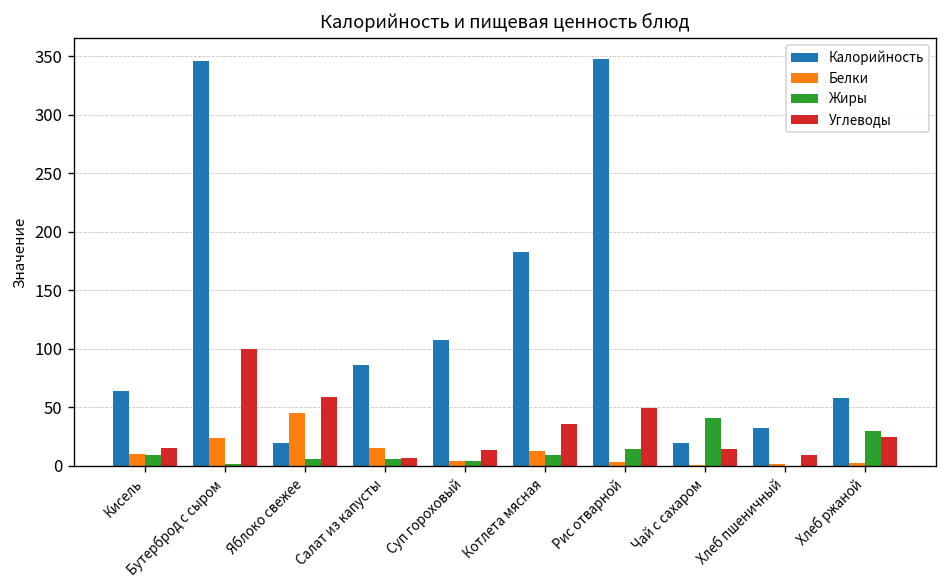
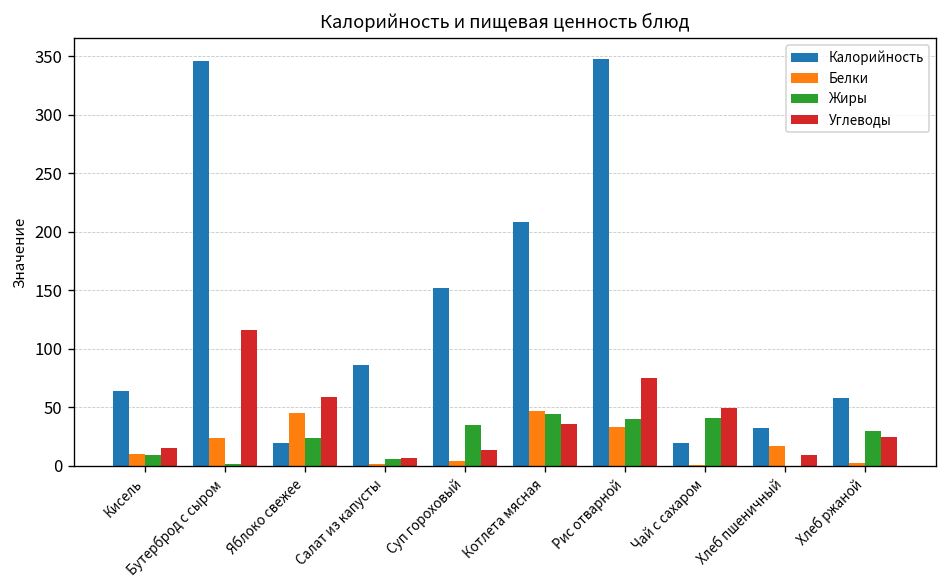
  {
    "Калорийность": {
      "Кисель": 60,
      "Бутерброд с сыром": 350,
      "Яблоко свежее": 20,
      "Салат из капусты": 90,
-     "Суп гороховый": 110,
-     "Котлета мясная": 180,
+     "Суп гороховый": 150,
+     "Котлета мясная": 210,
      "Рис отварной": 350,
      "Чай с сахаром": 20,
      "Хлеб пшеничный": 30,
      "Хлеб ржаной": 60
    },
    "Белки": {
      "Кисель": 10,
      "Бутерброд с сыром": 20,
      "Яблоко свежее": 40,
-     "Салат из капусты": 20,
+     "Салат из капусты": 0,
      "Суп гороховый": 0,
-     "Котлета мясная": 10,
-     "Рис отварной": 0,
-     "Хлеб пшеничный": 0
+     "Котлета мясная": 50,
+     "Рис отварной": 30,
+     "Хлеб пшеничный": 20
    },
    "Жиры": {
      "Кисель": 10,
-     "Яблоко свежее": 10,
+     "Яблоко свежее": 20,
      "Салат из капусты": 10,
-     "Суп гороховый": 0,
-     "Котлета мясная": 10,
-     "Рис отварной": 10,
+     "Суп гороховый": 30,
+     "Котлета мясная": 40,
+     "Рис отварной": 40,
      "Чай с сахаром": 40,
      "Хлеб ржаной": 30
    },
    "Углеводы": {
      "Кисель": 20,
-     "Бутерброд с сыром": 100,
+     "Бутерброд с сыром": 120,
      "Яблоко свежее": 60,
      "Салат из капусты": 10,
      "Суп гороховый": 10,
      "Котлета мясная": 40,
-     "Рис отварной": 50,
-     "Чай с сахаром": 10,
+     "Рис отварной": 80,
+     "Чай с сахаром": 50,
      "Хлеб пшеничный": 10,
      "Хлеб ржаной": 20
    }
  }
